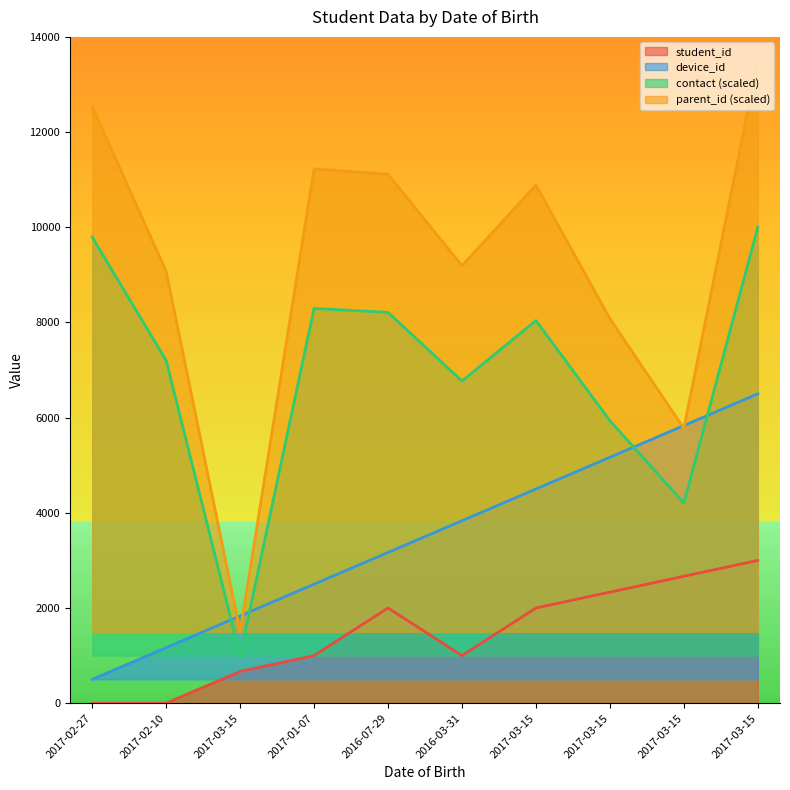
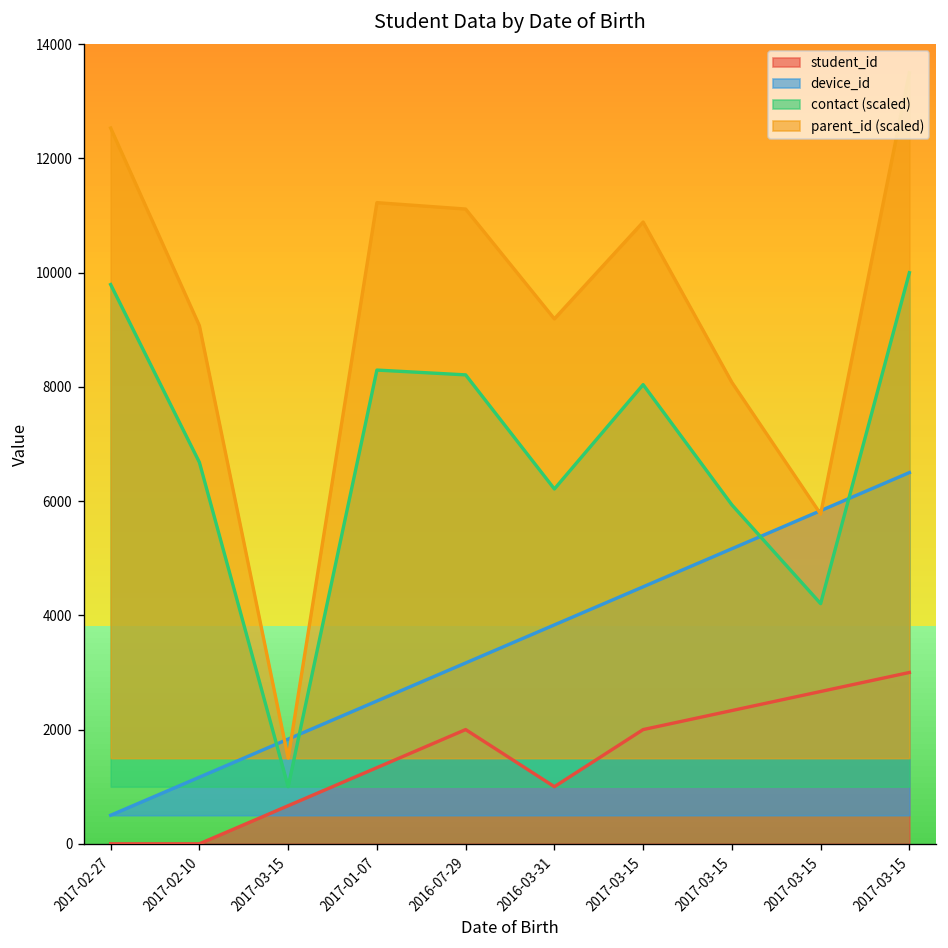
  {
    "student_id": {
      "2017-02-27": 0,
      "2017-02-10": 0,
-     "2017-01-07": 1000,
+     "2017-01-07": 1300,
      "2016-07-29": 2000,
      "2016-03-31": 1000
    },
    "device_id": {
      "2017-02-10": 1200,
      "2017-01-07": 2500,
      "2016-07-29": 3200,
      "2016-03-31": 3800
    },
    "contact (scaled)": {
      "2017-02-27": 9800,
-     "2017-02-10": 7200,
+     "2017-02-10": 6700,
      "2016-07-29": 8200,
-     "2016-03-31": 6800
+     "2016-03-31": 6200
    },
    "parent_id (scaled)": {
      "2017-02-27": 12500,
      "2017-02-10": 9100,
      "2017-01-07": 11200,
      "2016-07-29": 11100,
      "2016-03-31": 9200
    }
  }
